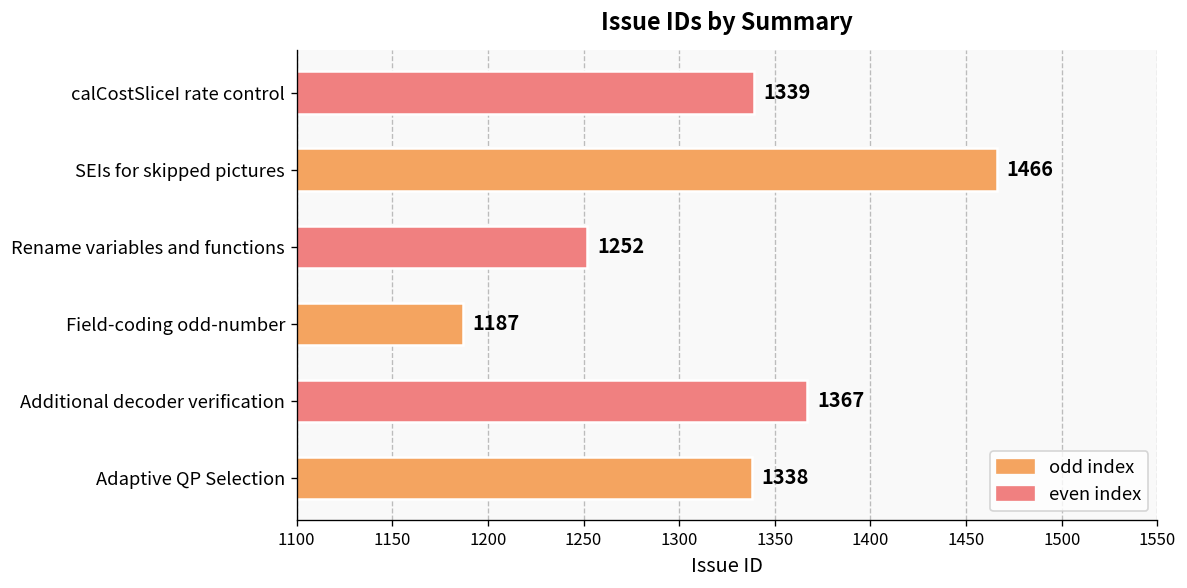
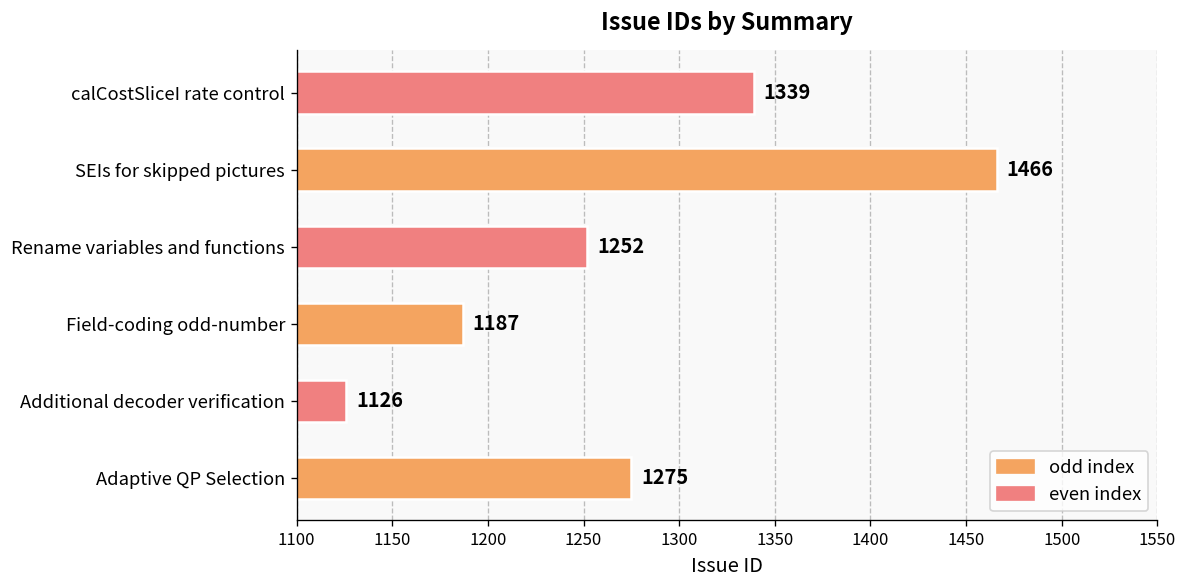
  {
    "calCostSliceI rate control": 1339,
    "SEIs for skipped pictures": 1466,
    "Rename variables and functions": 1252,
    "Field-coding odd-number": 1187,
-   "Additional decoder verification": 1367,
-   "Adaptive QP Selection": 1338
+   "Additional decoder verification": 1126,
+   "Adaptive QP Selection": 1275
  }
